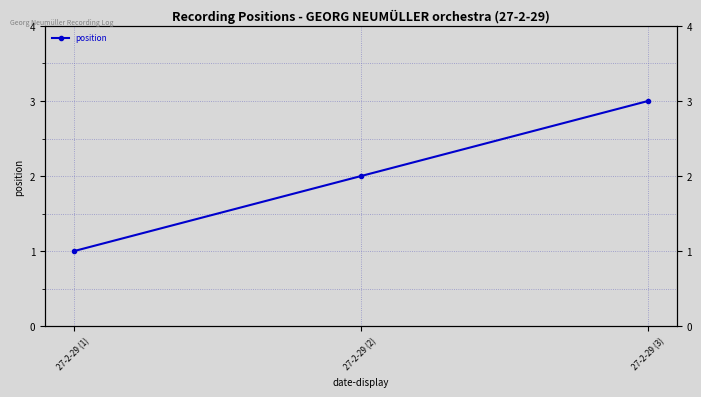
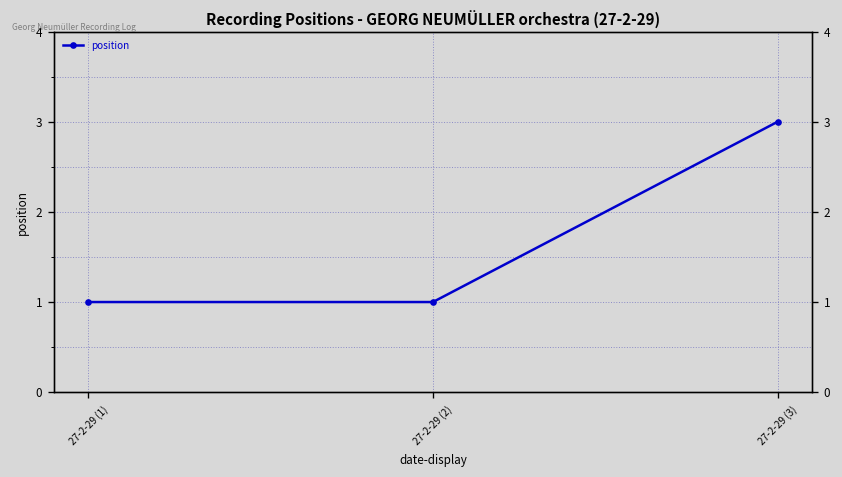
  {
    "27-2-29 (1)": 1,
-   "27-2-29 (2)": 2,
+   "27-2-29 (2)": 1,
    "27-2-29 (3)": 3
  }
